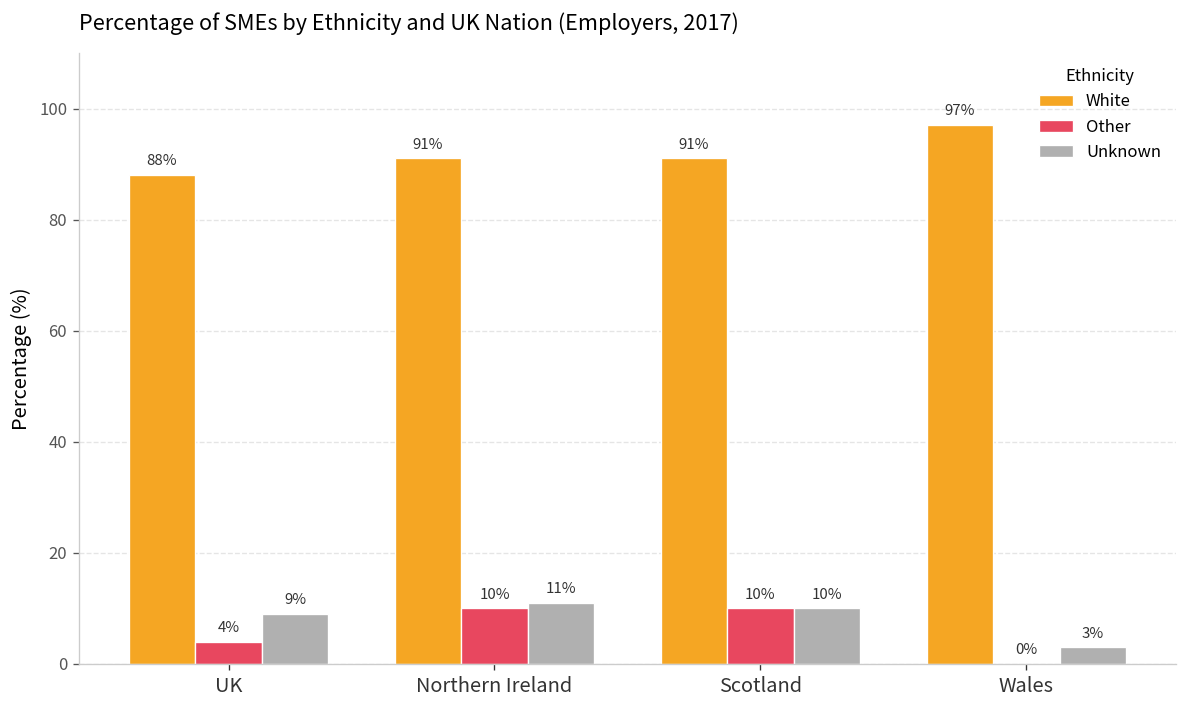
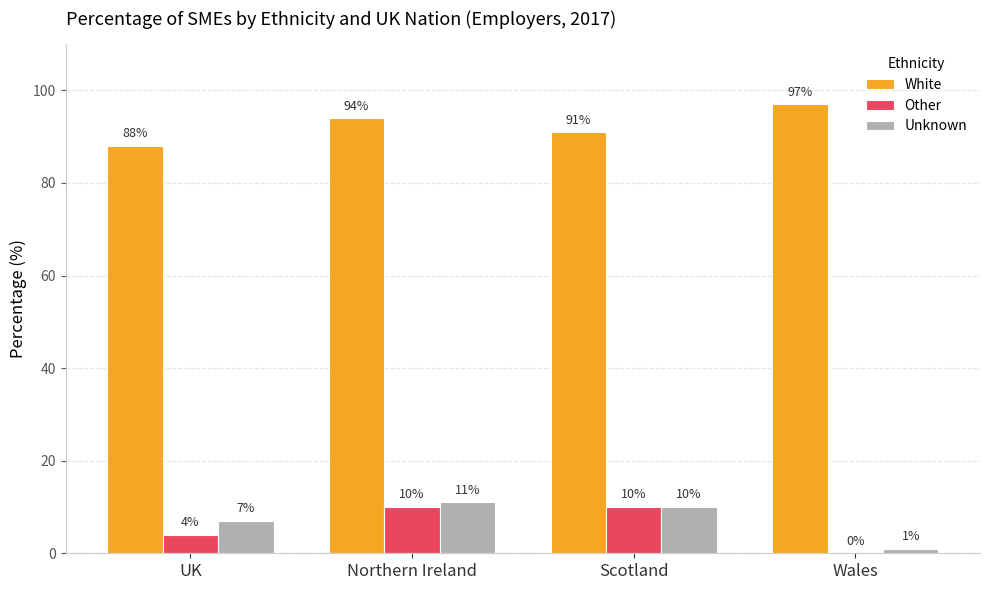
  {
    "White": {
      "UK": "88%",
-     "Northern Ireland": "91%",
+     "Northern Ireland": "94%",
      "Scotland": "91%",
      "Wales": "97%"
    },
    "Other": {
      "UK": "4%",
      "Northern Ireland": "10%",
      "Scotland": "10%",
      "Wales": "0%"
    },
    "Unknown": {
-     "UK": "9%",
+     "UK": "7%",
      "Northern Ireland": "11%",
      "Scotland": "10%",
-     "Wales": "3%"
+     "Wales": "1%"
    }
  }
